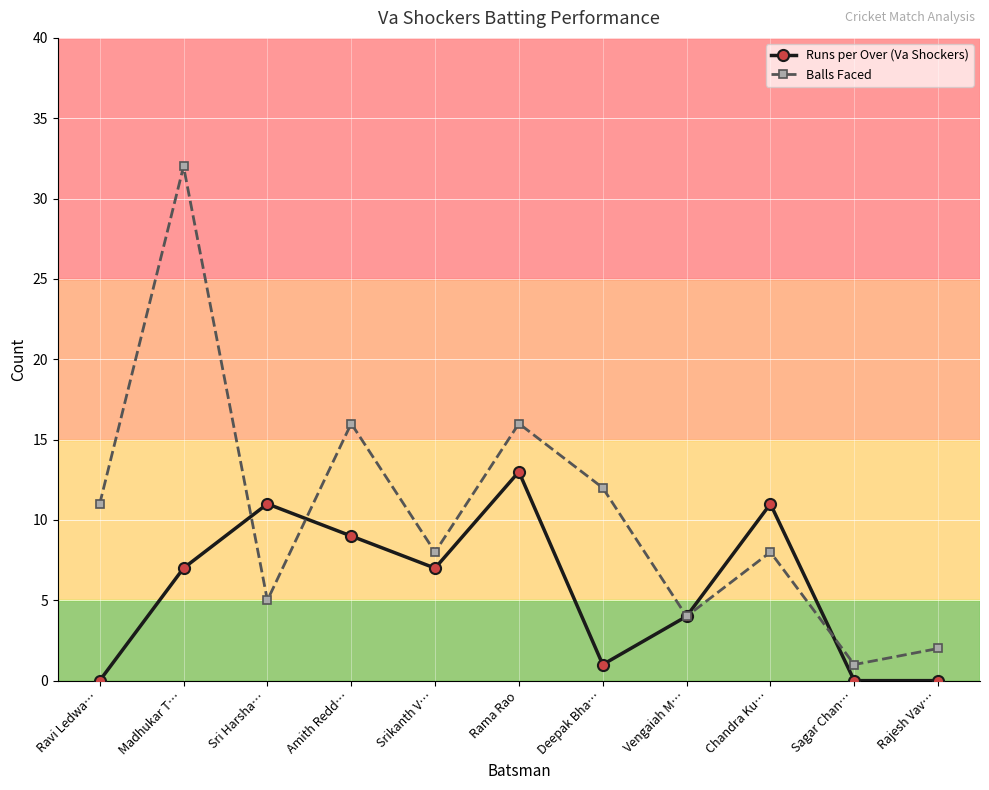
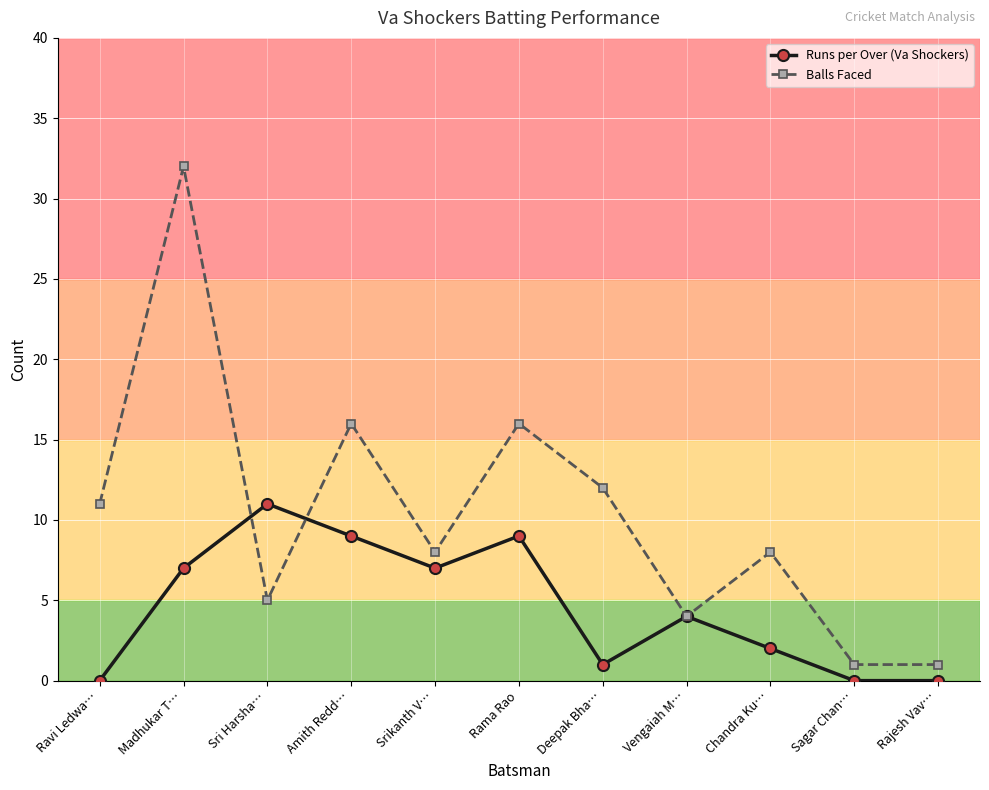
  {
    "Runs per Over (Va Shockers)": {
      "Ravi Ledwa…": 0,
      "Madhukar T…": 7,
      "Sri Harsha…": 11,
      "Amith Redd…": 9,
      "Srikanth V…": 7,
-     "Rama Rao": 13,
+     "Rama Rao": 9,
      "Deepak Bha…": 1,
-     "Chandra Ku…": 11,
+     "Chandra Ku…": 2,
      "Sagar Chan…": 0,
      "Rajesh Vav…": 0
    },
    "Balls Faced": {
      "Ravi Ledwa…": 11,
      "Madhukar T…": 32,
      "Sri Harsha…": 5,
      "Amith Redd…": 16,
      "Srikanth V…": 8,
      "Rama Rao": 16,
      "Deepak Bha…": 12,
      "Chandra Ku…": 8,
      "Sagar Chan…": 1,
-     "Rajesh Vav…": 2
+     "Rajesh Vav…": 1
    }
  }
